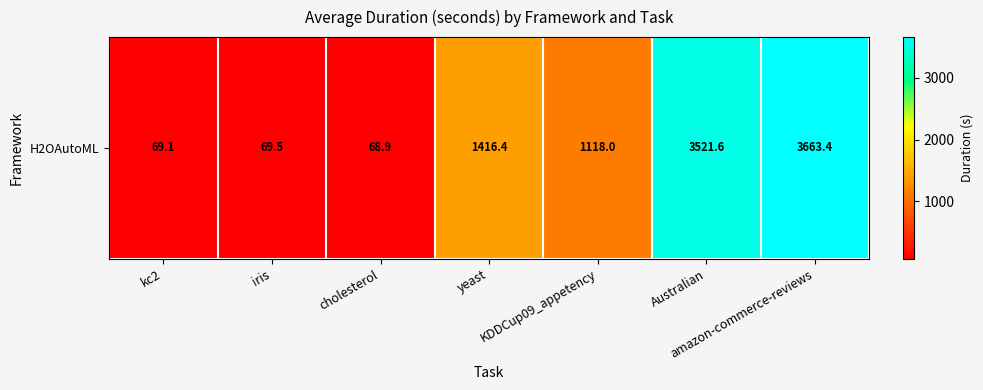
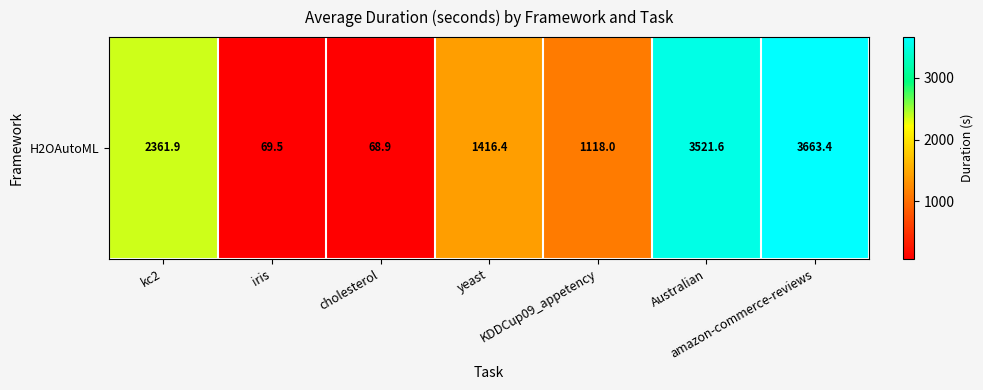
  {
    "H2OAutoML": {
-     "kc2": 69.1,
+     "kc2": 2361.9,
      "iris": 69.5,
      "cholesterol": 68.9,
      "yeast": 1416.4,
      "KDDCup09_appetency": 1118.0,
      "Australian": 3521.6,
      "amazon-commerce-reviews": 3663.4
    }
  }
